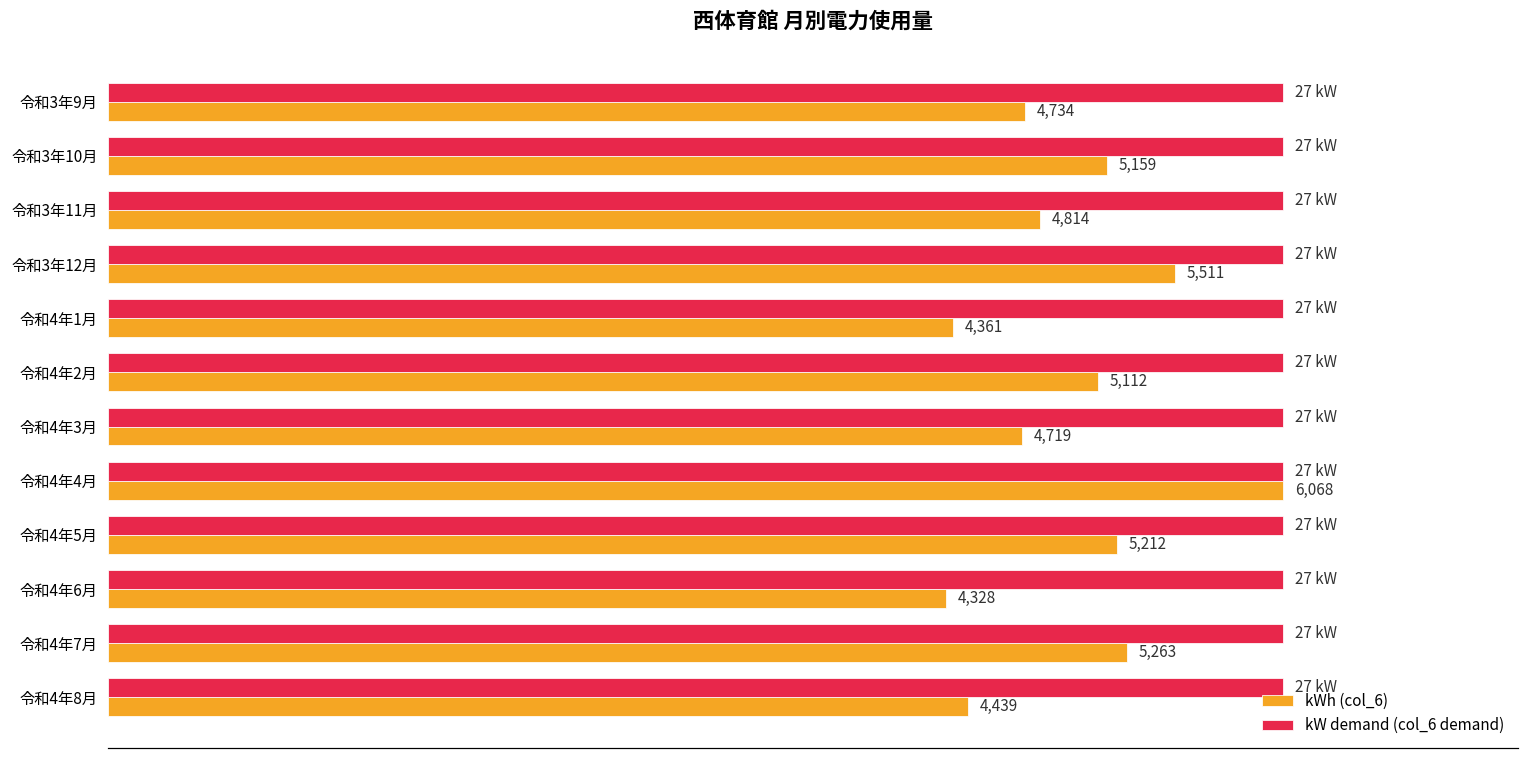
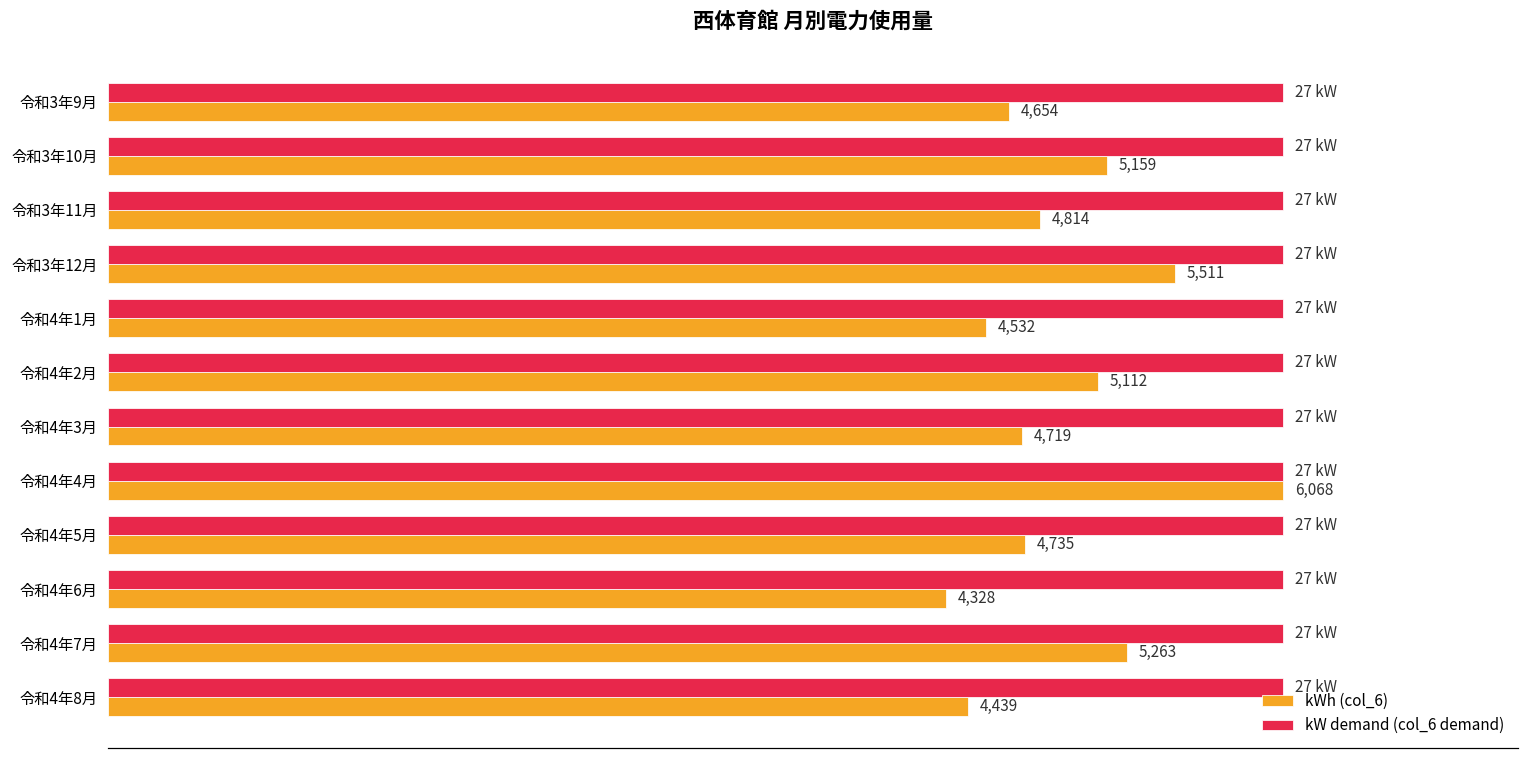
  {
    "kWh (col_6)": {
-     "令和3年9月": "4,734",
+     "令和3年9月": "4,654",
      "令和3年10月": "5,159",
      "令和3年11月": "4,814",
      "令和3年12月": "5,511",
-     "令和4年1月": "4,361",
+     "令和4年1月": "4,532",
      "令和4年2月": "5,112",
      "令和4年3月": "4,719",
      "令和4年4月": "6,068",
-     "令和4年5月": "5,212",
+     "令和4年5月": "4,735",
      "令和4年6月": "4,328",
      "令和4年7月": "5,263",
      "令和4年8月": "4,439"
    }
  }
